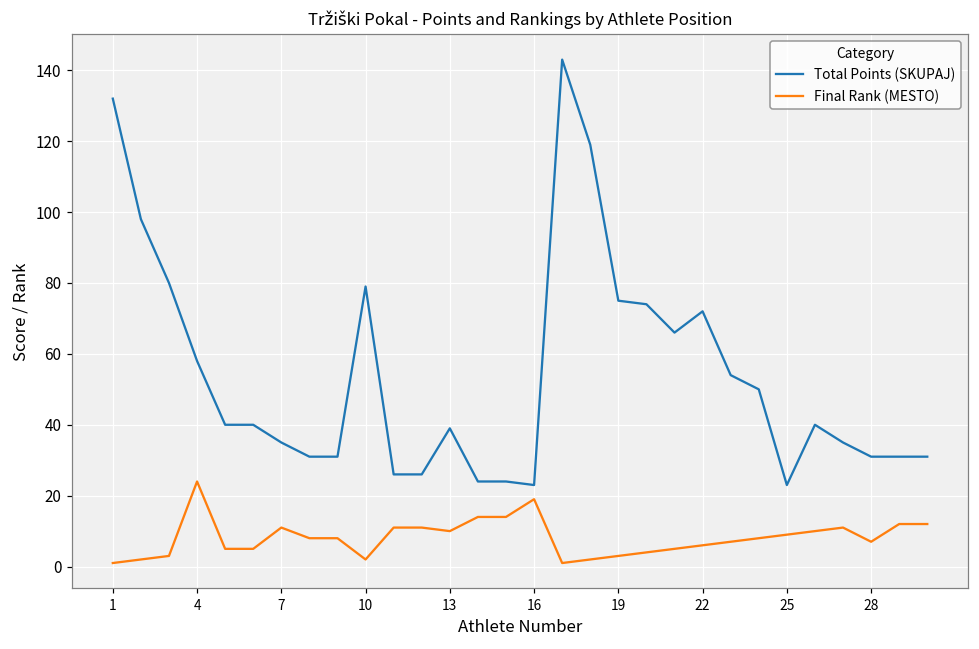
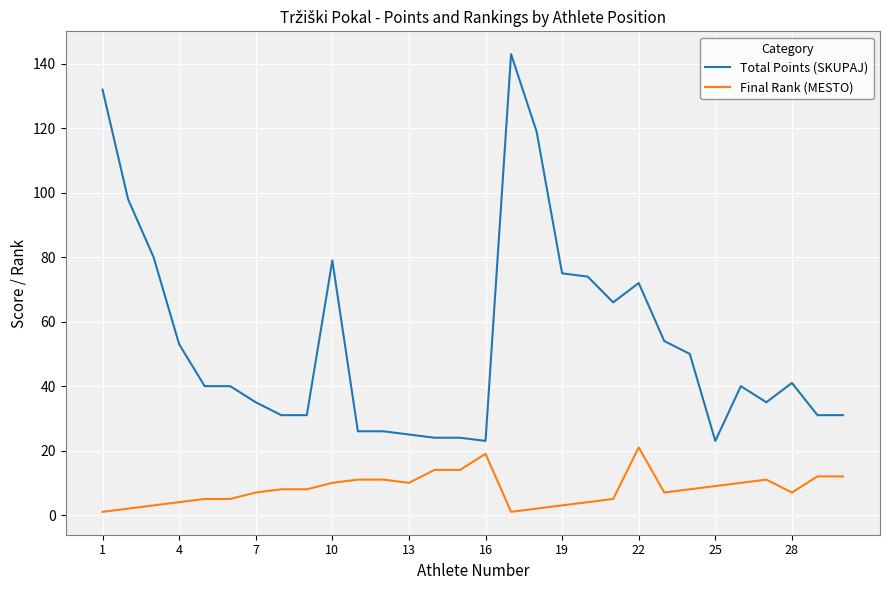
  {
    "Total Points (SKUPAJ)": {
      "1": 132,
-     "4": 58,
+     "4": 53,
      "7": 35,
      "10": 79,
-     "13": 39,
+     "13": 25,
      "16": 23,
      "19": 75,
      "22": 72,
      "25": 23,
-     "28": 31
+     "28": 41
    },
    "Final Rank (MESTO)": {
      "1": 1,
-     "4": 24,
-     "7": 11,
-     "10": 2,
+     "4": 4,
+     "7": 7,
+     "10": 10,
      "13": 10,
      "16": 19,
      "19": 3,
-     "22": 6,
+     "22": 21,
      "25": 9,
      "28": 7
    }
  }
